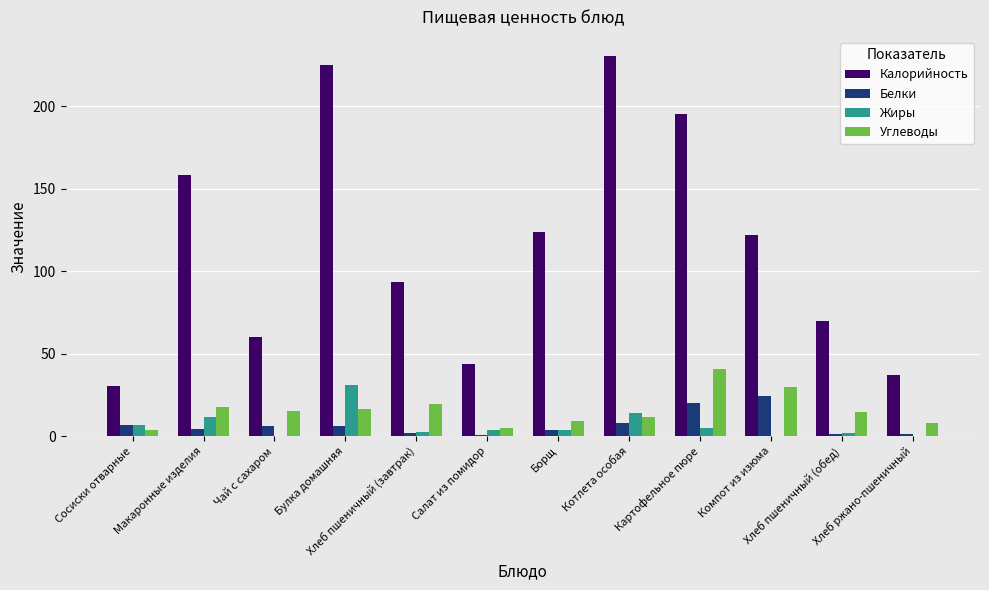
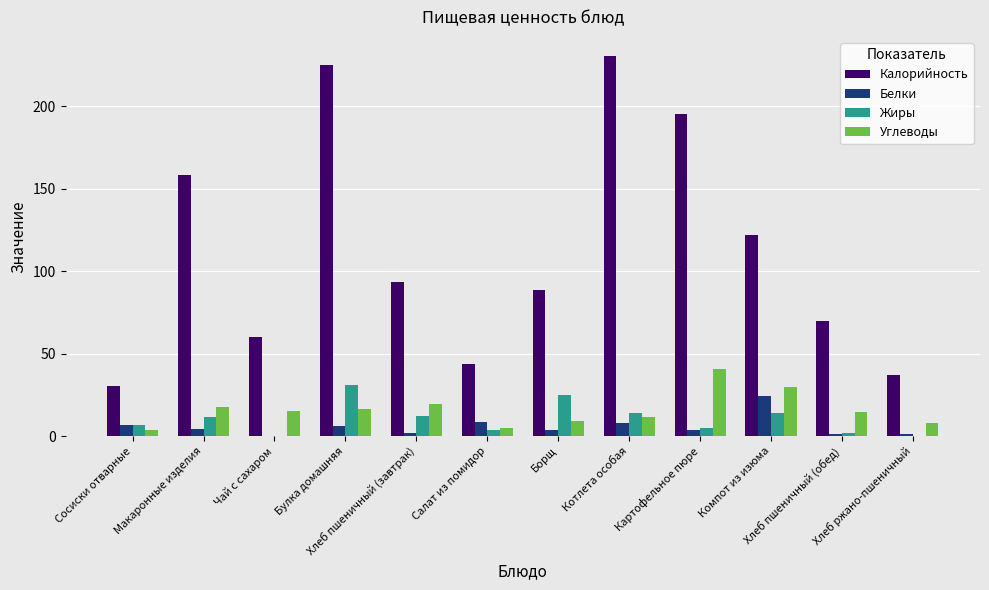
  {
    "Калорийность": {
      "Сосиски отварные": 30,
      "Макаронные изделия": 159,
      "Чай с сахаром": 60,
      "Булка домашняя": 225,
      "Хлеб пшеничный (завтрак)": 93,
      "Салат из помидор": 44,
-     "Борщ": 124,
+     "Борщ": 89,
      "Котлета особая": 231,
      "Картофельное пюре": 196,
      "Компот из изюма": 122,
      "Хлеб пшеничный (обед)": 70,
      "Хлеб ржано-пшеничный": 37
    },
    "Белки": {
      "Сосиски отварные": 7,
      "Макаронные изделия": 5,
-     "Чай с сахаром": 6,
+     "Чай с сахаром": 0,
      "Булка домашняя": 6,
      "Хлеб пшеничный (завтрак)": 2,
-     "Салат из помидор": 1,
+     "Салат из помидор": 8,
      "Борщ": 3,
      "Котлета особая": 8,
-     "Картофельное пюре": 20,
+     "Картофельное пюре": 4,
      "Компот из изюма": 24
    },
    "Жиры": {
      "Сосиски отварные": 7,
      "Макаронные изделия": 11,
      "Булка домашняя": 31,
-     "Хлеб пшеничный (завтрак)": 2,
+     "Хлеб пшеничный (завтрак)": 12,
      "Салат из помидор": 4,
-     "Борщ": 4,
+     "Борщ": 25,
      "Котлета особая": 14,
      "Картофельное пюре": 5,
-     "Компот из изюма": 0,
+     "Компот из изюма": 14,
      "Хлеб пшеничный (обед)": 2
    },
    "Углеводы": {
      "Сосиски отварные": 4,
      "Макаронные изделия": 17,
      "Чай с сахаром": 15,
      "Булка домашняя": 17,
      "Хлеб пшеничный (завтрак)": 19,
      "Салат из помидор": 5,
      "Борщ": 9,
      "Котлета особая": 12,
      "Картофельное пюре": 41,
      "Компот из изюма": 30,
      "Хлеб пшеничный (обед)": 14,
      "Хлеб ржано-пшеничный": 8
    }
  }
